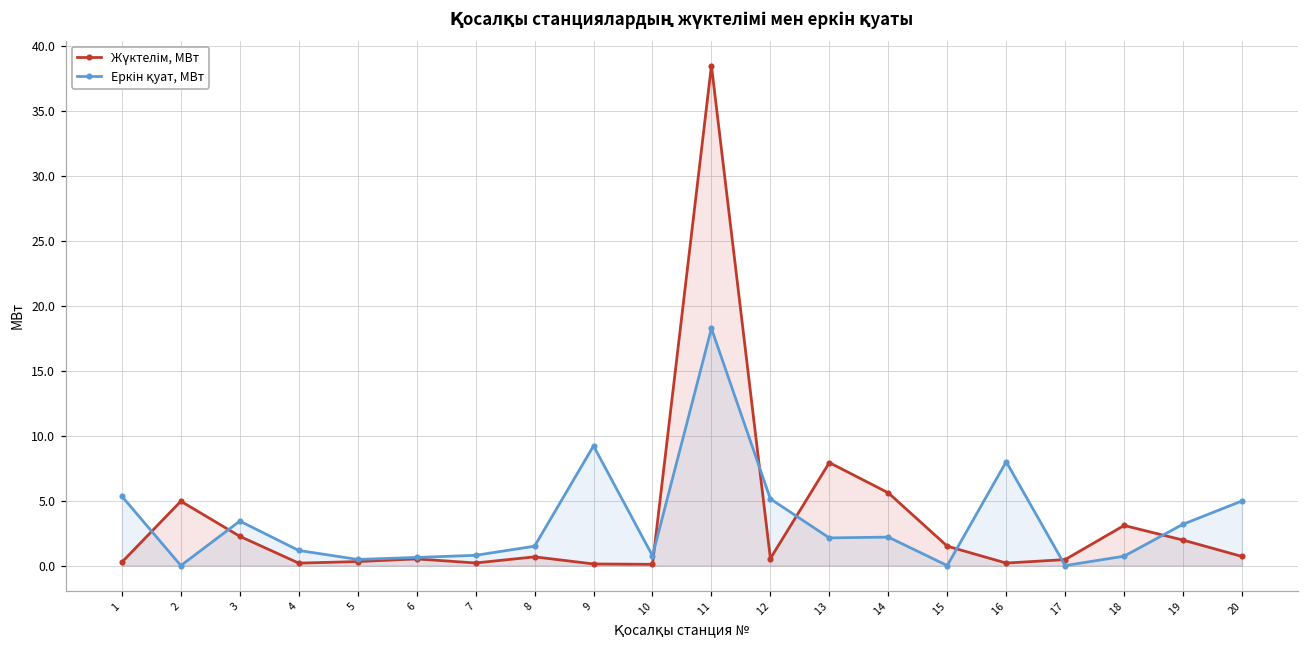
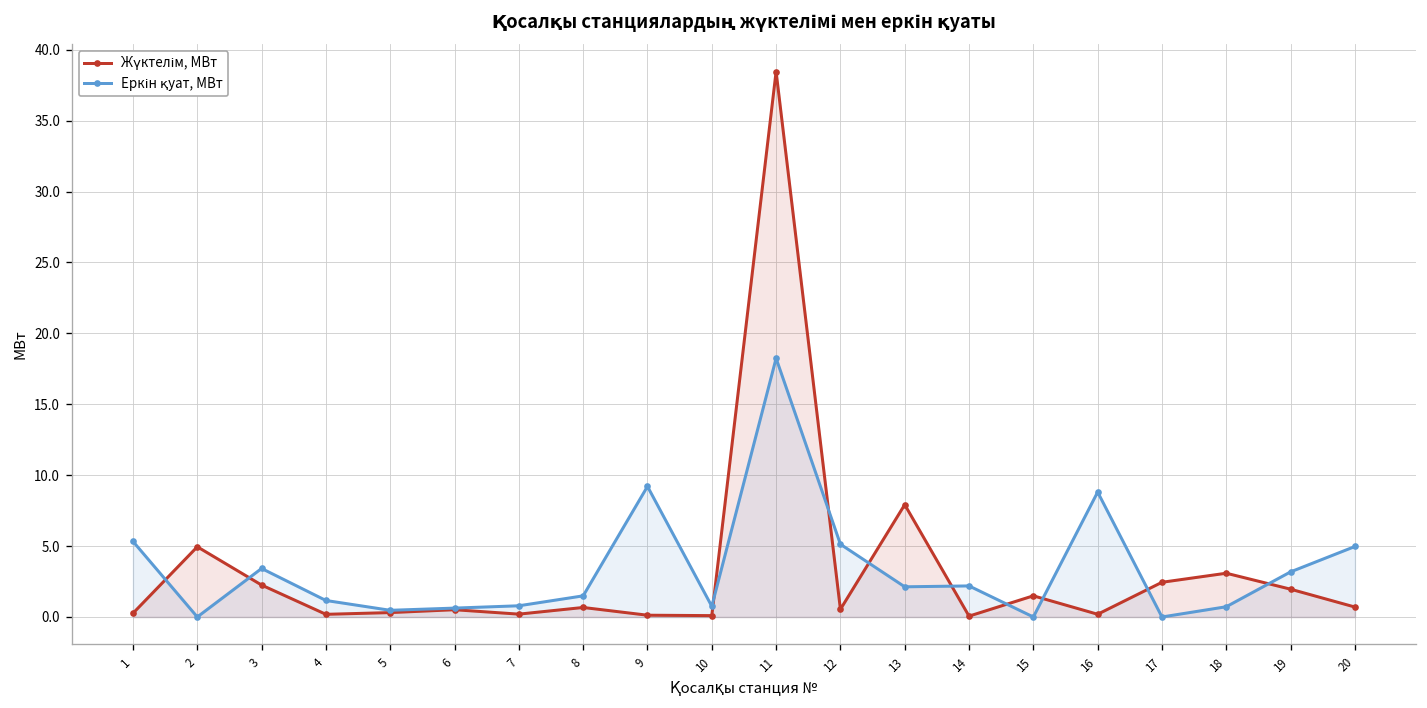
  {
    "Жүктелім, МВт": {
      "1": 0.3,
      "2": 4.9,
      "3": 2.3,
      "4": 0.2,
      "7": 0.2,
      "8": 0.7,
      "9": 0.1,
      "10": 0.1,
      "11": 38.5,
      "12": 0.5,
      "13": 7.9,
-     "14": 5.6,
+     "14": 0.1,
      "15": 1.5,
      "16": 0.2,
-     "17": 0.5,
+     "17": 2.4,
      "18": 3.1,
      "19": 2.0,
      "20": 0.7
    },
    "Еркін қуат, МВт": {
      "1": 5.3,
      "2": 0.0,
      "3": 3.4,
      "4": 1.2,
      "7": 0.8,
      "8": 1.5,
      "9": 9.2,
      "10": 0.8,
      "11": 18.2,
      "12": 5.1,
      "13": 2.1,
      "14": 2.2,
      "15": 0.0,
-     "16": 8.0,
+     "16": 8.8,
      "17": 0.0,
      "18": 0.7,
      "19": 3.2,
      "20": 5.0
    }
  }
